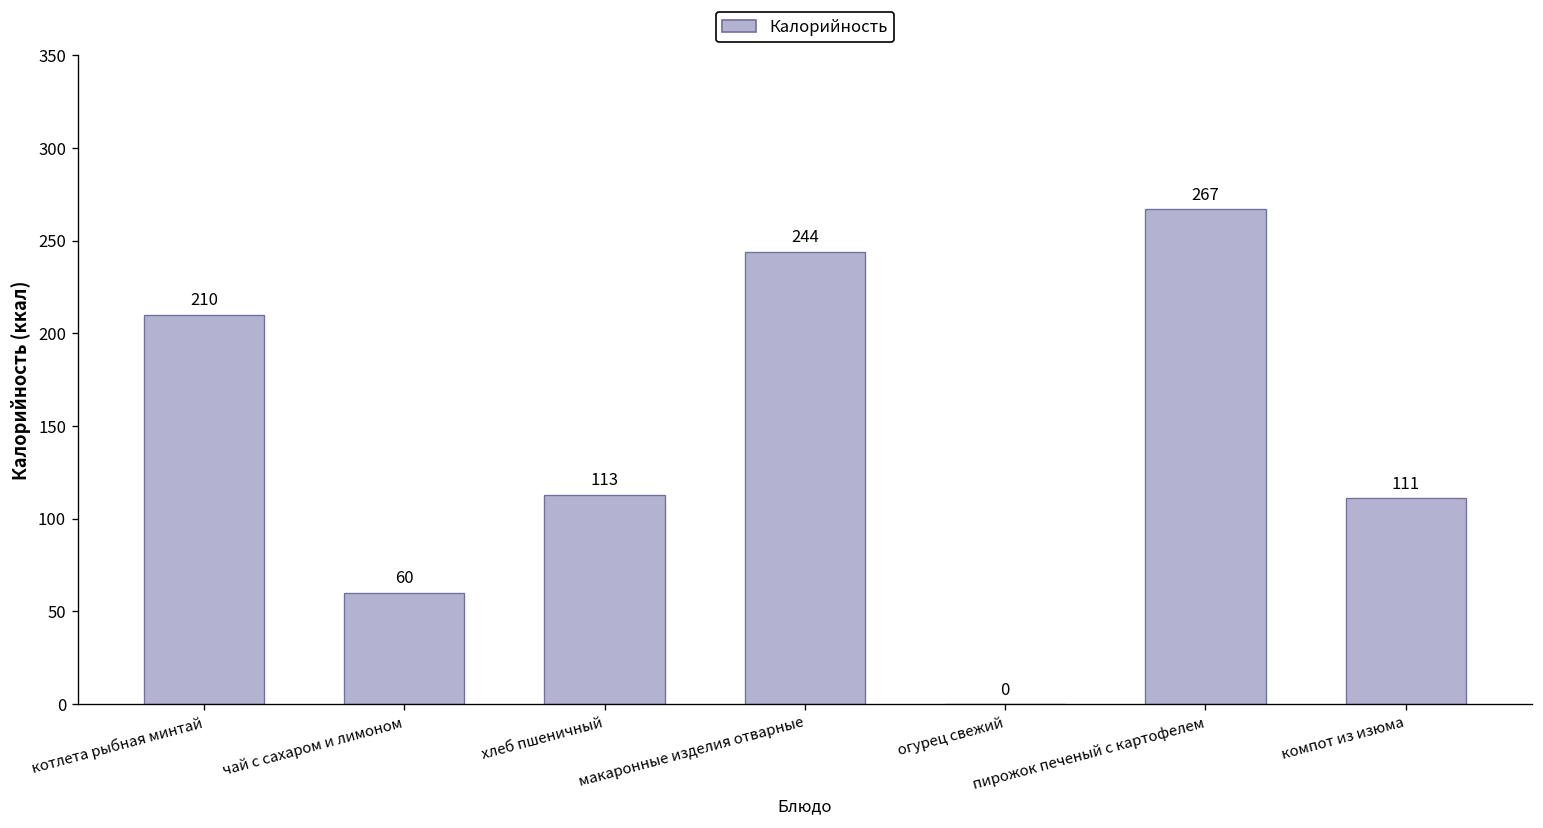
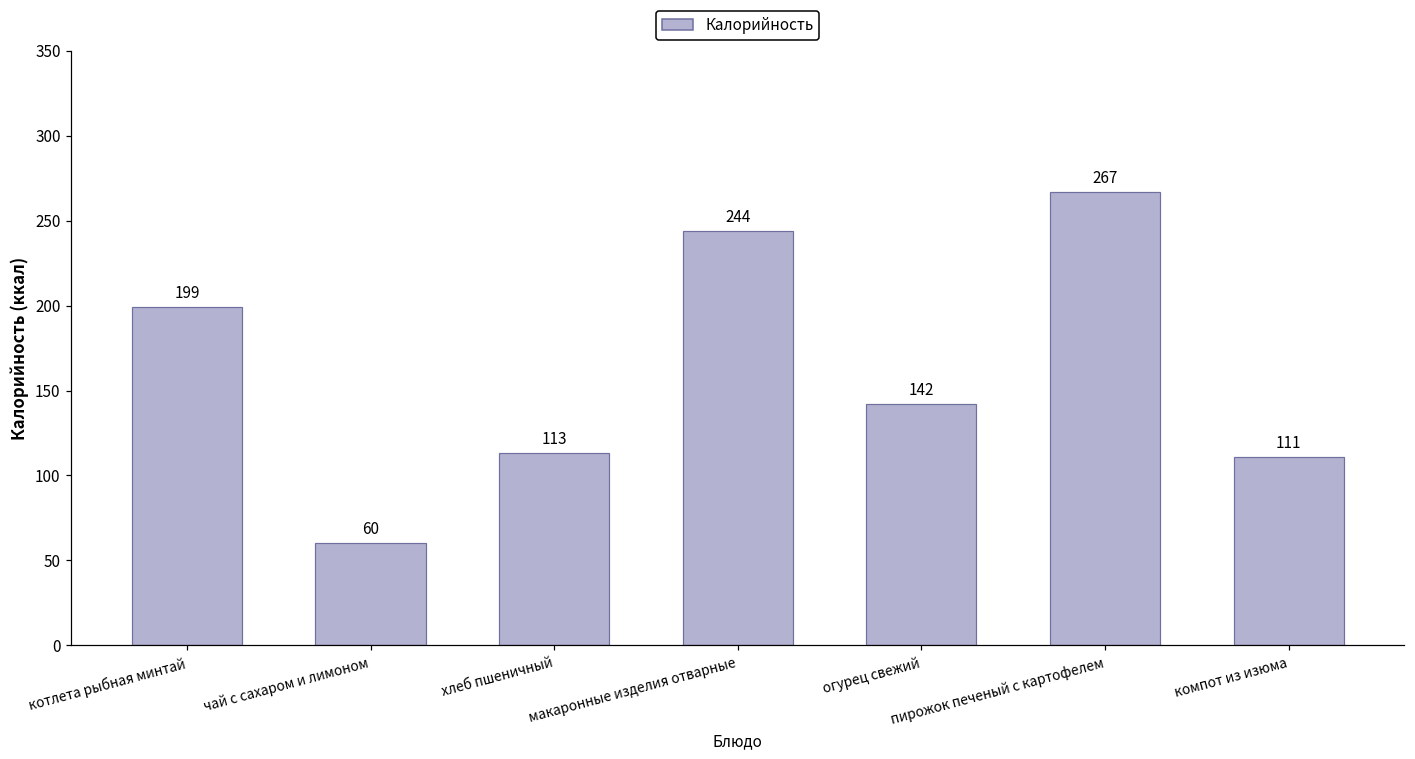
  {
-   "котлета рыбная минтай": 210,
+   "котлета рыбная минтай": 199,
    "чай с сахаром и лимоном": 60,
    "хлеб пшеничный": 113,
    "макаронные изделия отварные": 244,
-   "огурец свежий": 0,
+   "огурец свежий": 142,
    "пирожок печеный с картофелем": 267,
    "компот из изюма": 111
  }
